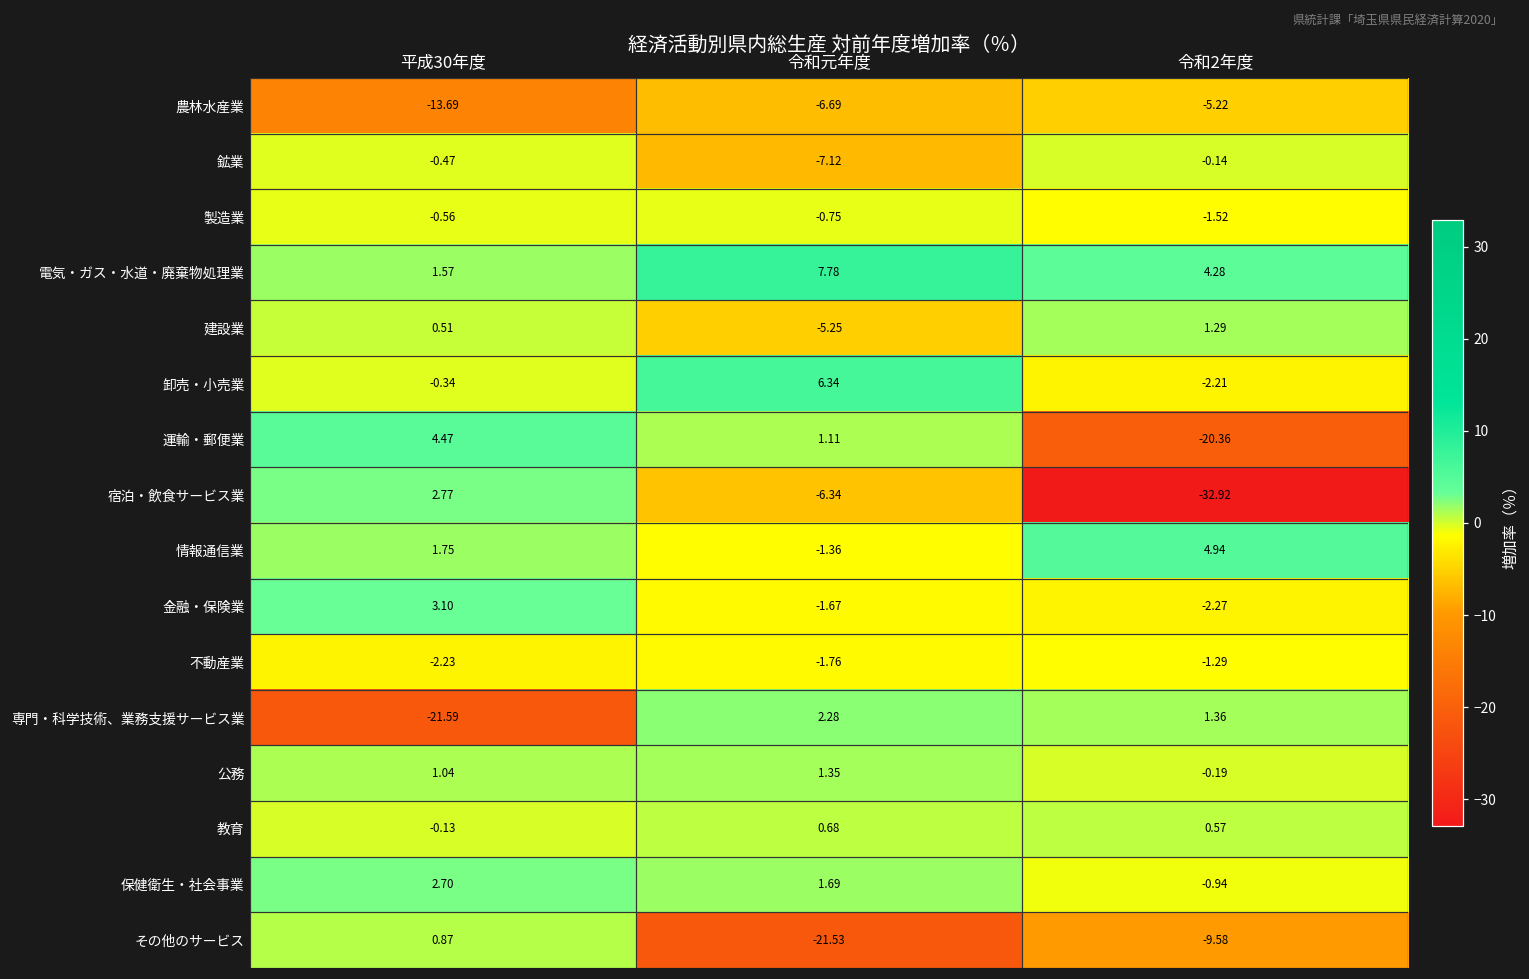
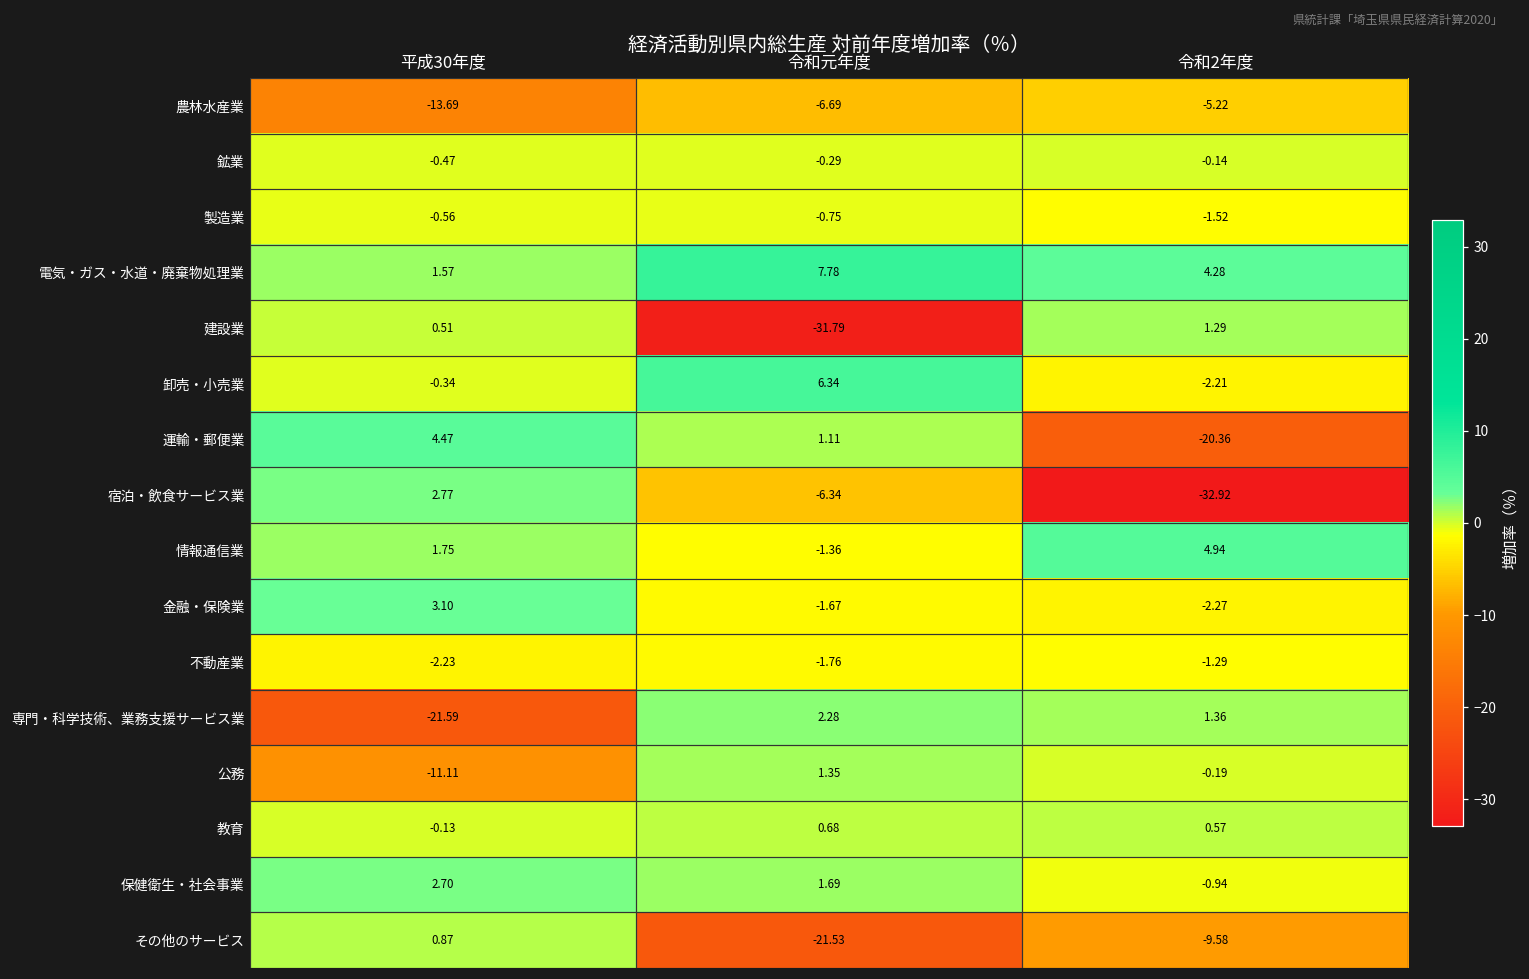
  {
    "農林水産業": {
      "平成30年度": -13.69,
      "令和元年度": -6.69,
      "令和2年度": -5.22
    },
    "鉱業": {
      "平成30年度": -0.47,
-     "令和元年度": -7.12,
+     "令和元年度": -0.29,
      "令和2年度": -0.14
    },
    "製造業": {
      "平成30年度": -0.56,
      "令和元年度": -0.75,
      "令和2年度": -1.52
    },
    "電気・ガス・水道・廃棄物処理業": {
      "平成30年度": 1.57,
      "令和元年度": 7.78,
      "令和2年度": 4.28
    },
    "建設業": {
      "平成30年度": 0.51,
-     "令和元年度": -5.25,
+     "令和元年度": -31.79,
      "令和2年度": 1.29
    },
    "卸売・小売業": {
      "平成30年度": -0.34,
      "令和元年度": 6.34,
      "令和2年度": -2.21
    },
    "運輸・郵便業": {
      "平成30年度": 4.47,
      "令和元年度": 1.11,
      "令和2年度": -20.36
    },
    "宿泊・飲食サービス業": {
      "平成30年度": 2.77,
      "令和元年度": -6.34,
      "令和2年度": -32.92
    },
    "情報通信業": {
      "平成30年度": 1.75,
      "令和元年度": -1.36,
      "令和2年度": 4.94
    },
    "金融・保険業": {
      "平成30年度": 3.10,
      "令和元年度": -1.67,
      "令和2年度": -2.27
    },
    "不動産業": {
      "平成30年度": -2.23,
      "令和元年度": -1.76,
      "令和2年度": -1.29
    },
    "専門・科学技術、業務支援サービス業": {
      "平成30年度": -21.59,
      "令和元年度": 2.28,
      "令和2年度": 1.36
    },
    "公務": {
-     "平成30年度": 1.04,
+     "平成30年度": -11.11,
      "令和元年度": 1.35,
      "令和2年度": -0.19
    },
    "教育": {
      "平成30年度": -0.13,
      "令和元年度": 0.68,
      "令和2年度": 0.57
    },
    "保健衛生・社会事業": {
      "平成30年度": 2.70,
      "令和元年度": 1.69,
      "令和2年度": -0.94
    },
    "その他のサービス": {
      "平成30年度": 0.87,
      "令和元年度": -21.53,
      "令和2年度": -9.58
    }
  }
